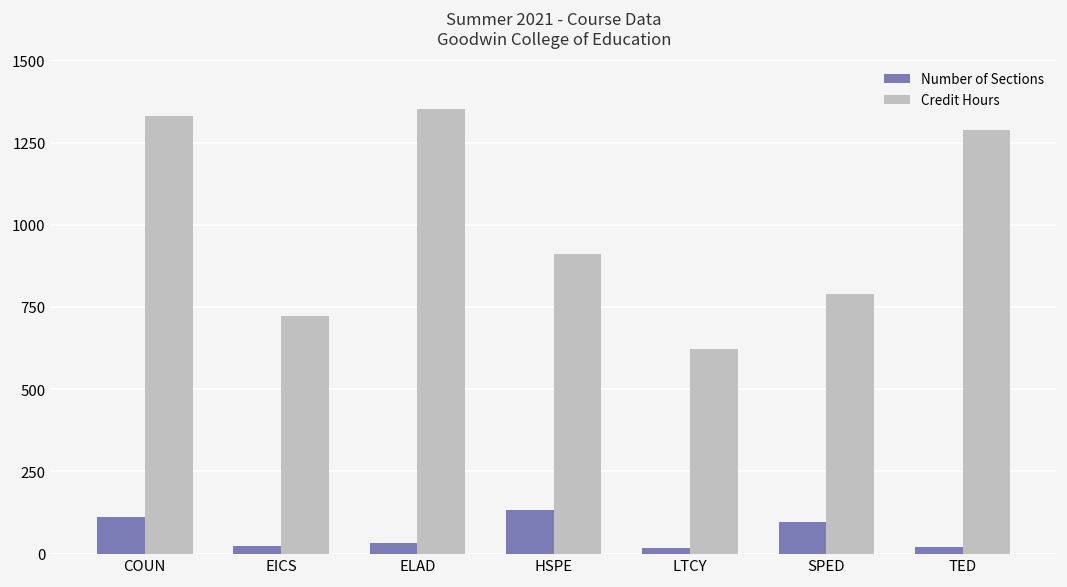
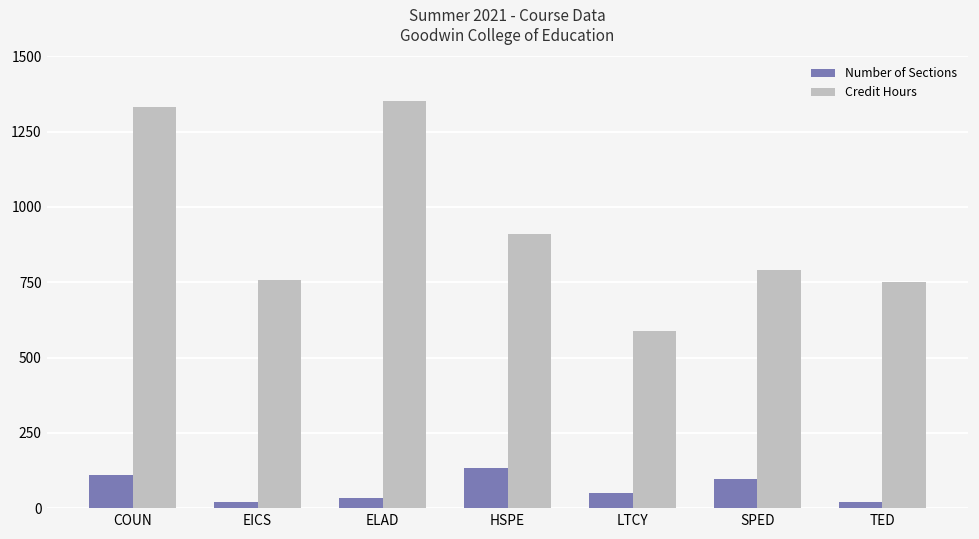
  {
    "Number of Sections": {
      "COUN": 110,
      "EICS": 20,
      "ELAD": 30,
      "HSPE": 130,
-     "LTCY": 20,
+     "LTCY": 50,
      "SPED": 100,
      "TED": 20
    },
    "Credit Hours": {
      "COUN": 1330,
-     "EICS": 720,
+     "EICS": 760,
      "ELAD": 1350,
      "HSPE": 910,
-     "LTCY": 620,
+     "LTCY": 590,
      "SPED": 790,
-     "TED": 1290
+     "TED": 750
    }
  }
